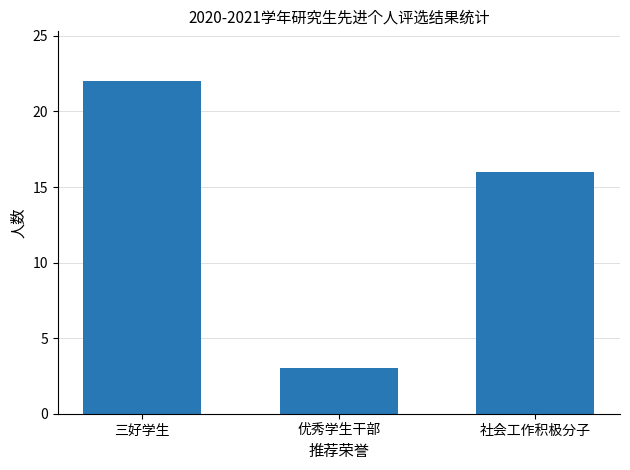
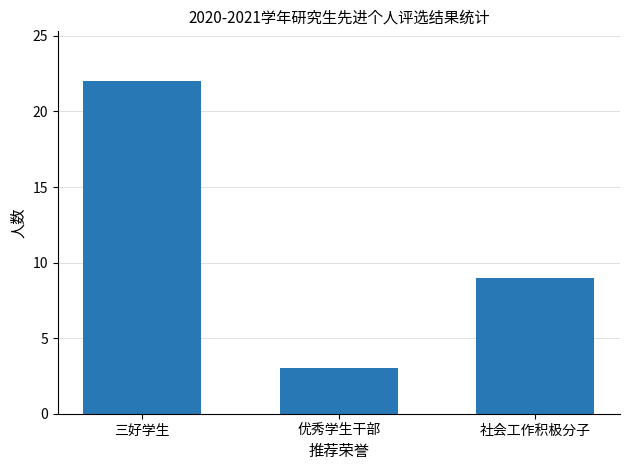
  {
    "三好学生": 22,
    "优秀学生干部": 3,
-   "社会工作积极分子": 16
+   "社会工作积极分子": 9
  }
